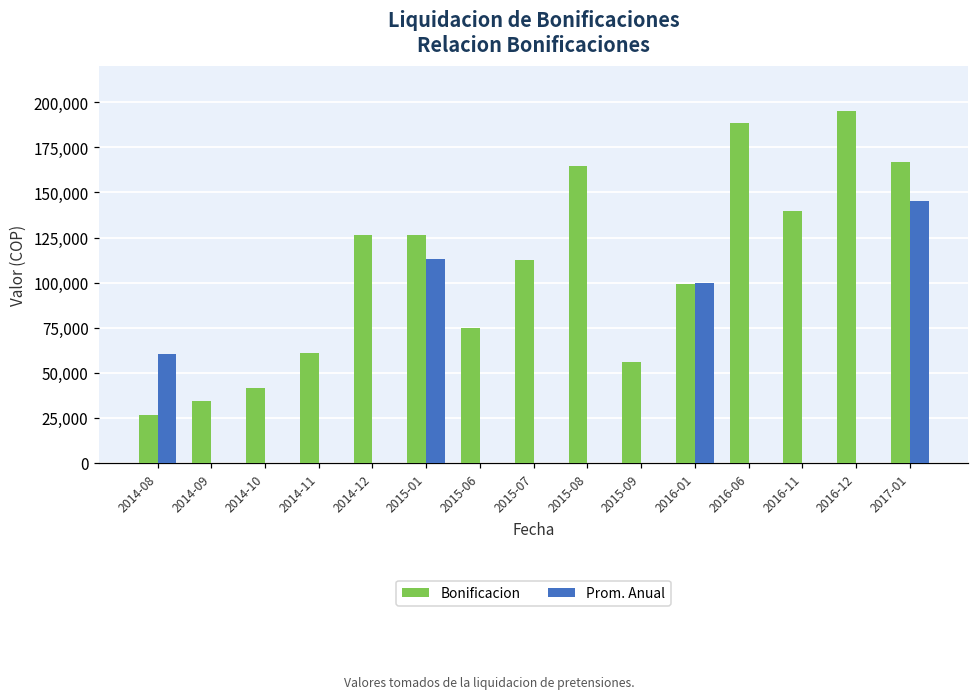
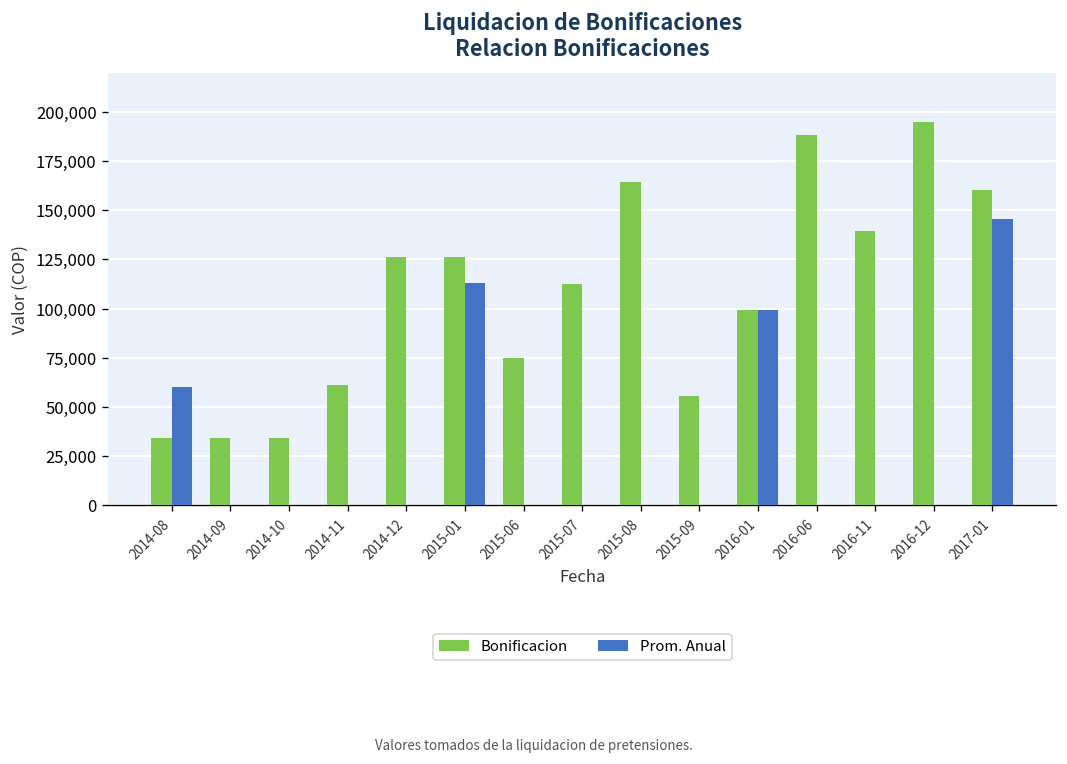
  {
    "Bonificacion": {
-     "2014-08": "26,000",
+     "2014-08": "34,000",
      "2014-09": "34,000",
-     "2014-10": "41,000",
+     "2014-10": "34,000",
      "2014-11": "61,000",
      "2014-12": "126,000",
      "2015-01": "126,000",
      "2015-06": "75,000",
      "2015-07": "113,000",
      "2015-08": "165,000",
      "2015-09": "56,000",
      "2016-01": "99,000",
      "2016-06": "188,000",
      "2016-11": "139,000",
      "2016-12": "195,000",
-     "2017-01": "167,000"
+     "2017-01": "161,000"
    },
    "Prom. Anual": {
      "2014-08": "60,000",
      "2014-09": "0",
      "2014-10": "0",
      "2014-11": "0",
      "2014-12": "0",
      "2015-01": "113,000",
      "2015-06": "0",
      "2015-07": "0",
      "2015-08": "0",
      "2015-09": "0",
      "2016-01": "100,000",
      "2016-06": "0",
      "2016-11": "0",
      "2016-12": "0",
      "2017-01": "145,000"
    }
  }
